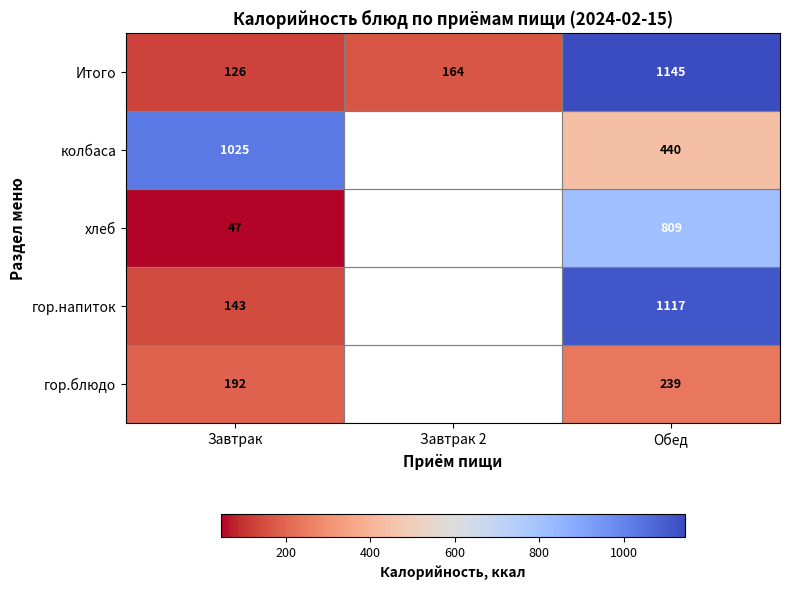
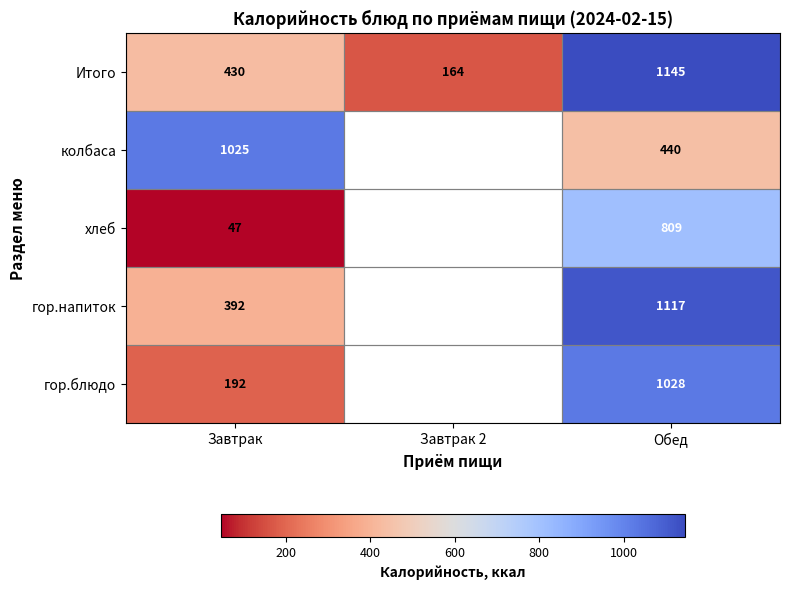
  {
    "Итого": {
-     "Завтрак": 126,
+     "Завтрак": 430,
      "Завтрак 2": 164,
      "Обед": 1145
    },
    "колбаса": {
      "Завтрак": 1025,
      "Обед": 440
    },
    "хлеб": {
      "Завтрак": 47,
      "Обед": 809
    },
    "гор.напиток": {
-     "Завтрак": 143,
+     "Завтрак": 392,
      "Обед": 1117
    },
    "гор.блюдо": {
      "Завтрак": 192,
-     "Обед": 239
+     "Обед": 1028
    }
  }
